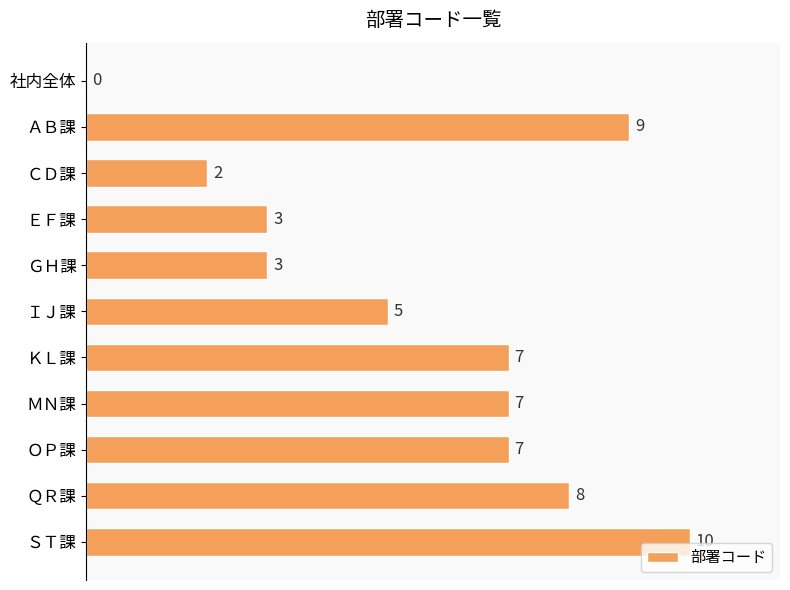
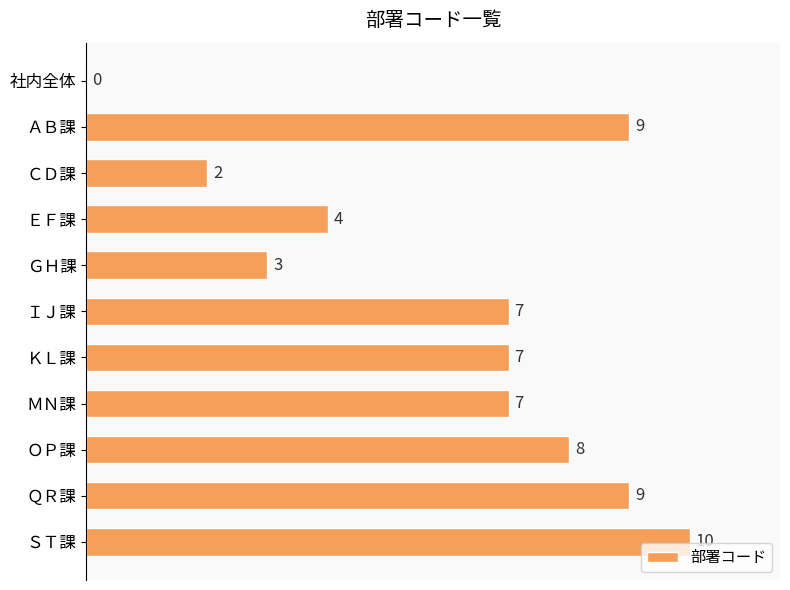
  {
    "社内全体": 0,
    "ＡＢ課": 9,
    "ＣＤ課": 2,
-   "ＥＦ課": 3,
+   "ＥＦ課": 4,
    "ＧＨ課": 3,
-   "ＩＪ課": 5,
+   "ＩＪ課": 7,
    "ＫＬ課": 7,
    "ＭＮ課": 7,
-   "ＯＰ課": 7,
-   "ＱＲ課": 8
+   "ＯＰ課": 8,
+   "ＱＲ課": 9
  }
